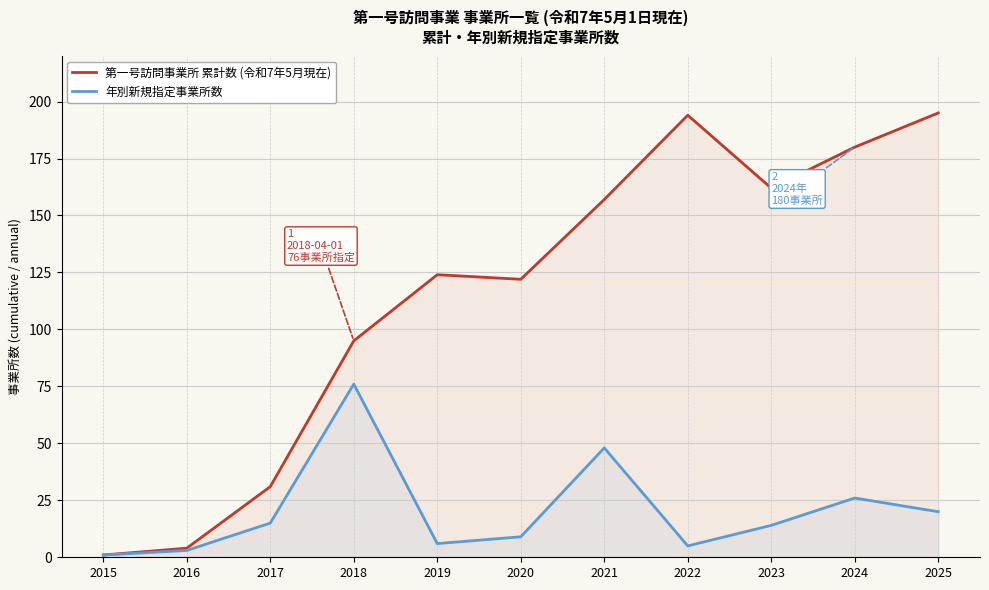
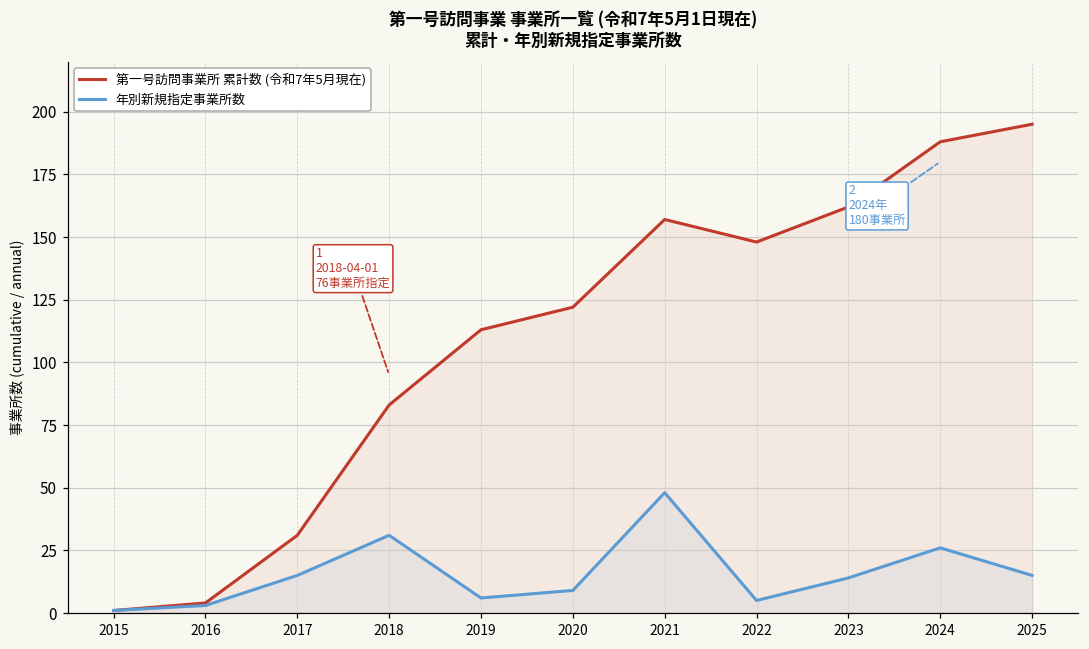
  {
    "第一号訪問事業所 累計数 (令和7年5月現在)": {
      "2017": 31,
-     "2018": 95,
-     "2019": 124,
+     "2018": 83,
+     "2019": 113,
      "2020": 122,
      "2021": 157,
-     "2022": 194,
-     "2024": 180,
+     "2022": 148,
+     "2024": 188,
      "2025": 195
    },
    "年別新規指定事業所数": {
      "2017": 15,
-     "2018": 76,
+     "2018": 31,
      "2019": 6,
      "2020": 9,
      "2021": 48,
      "2022": 5,
      "2023": 14,
      "2024": 26,
-     "2025": 20
+     "2025": 15
    }
  }
